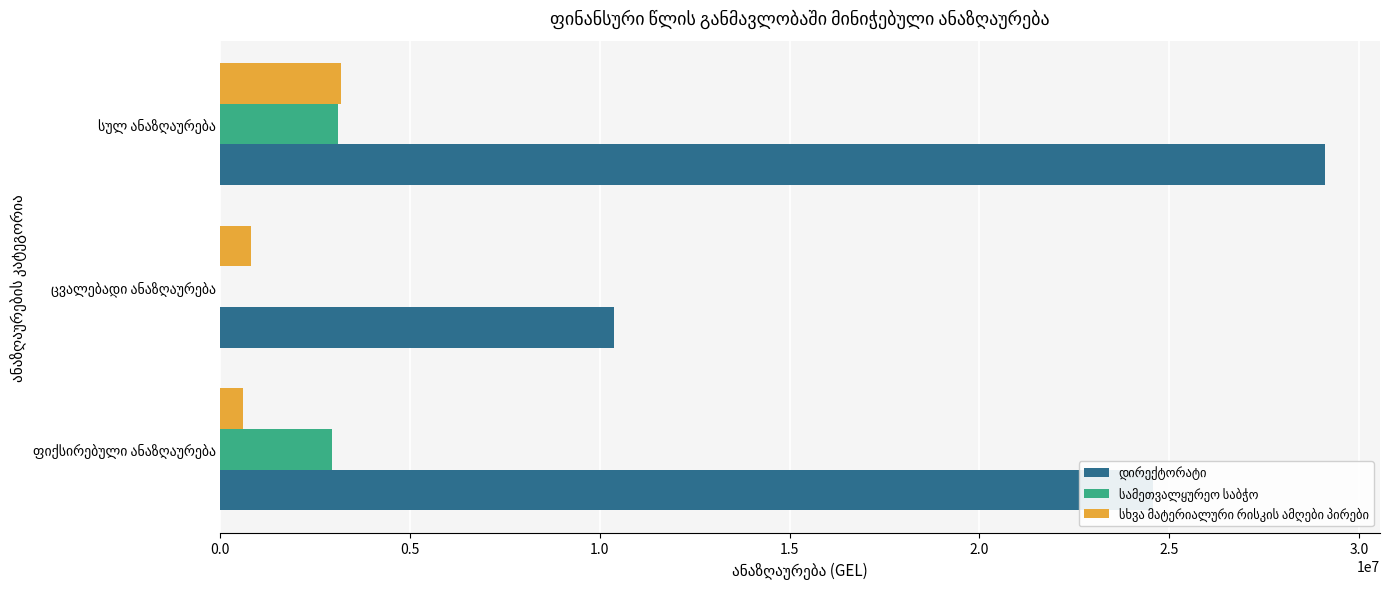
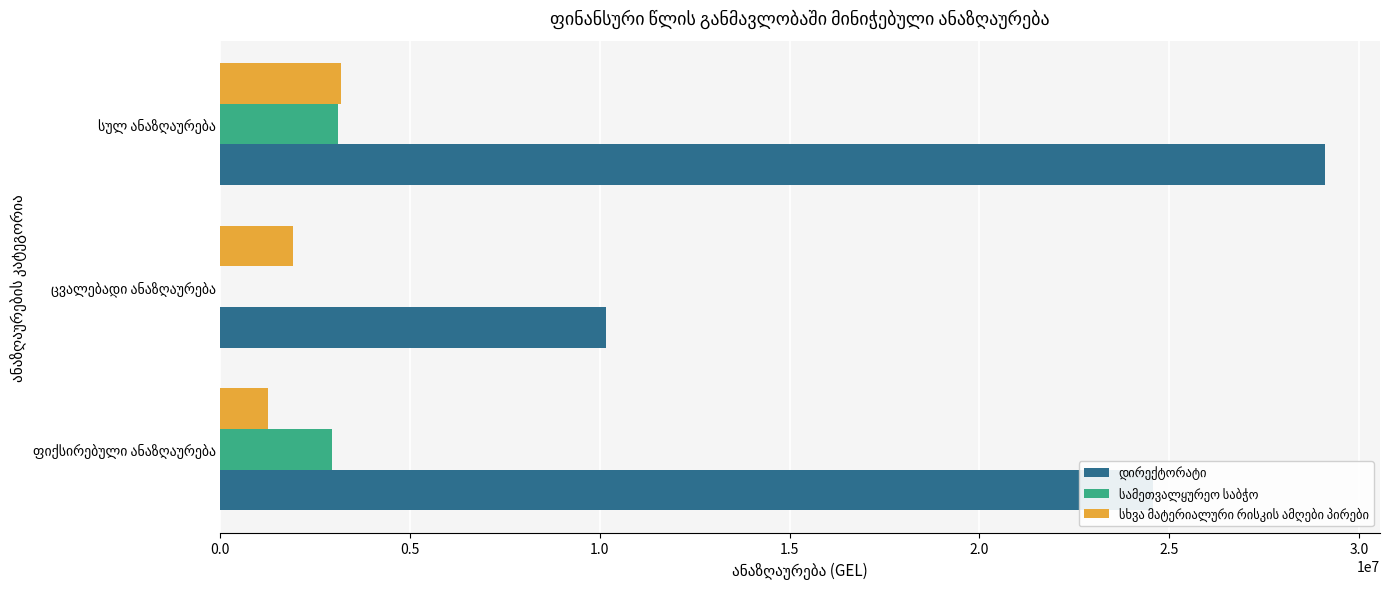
  {
    "დირექტორატი": {
      "სულ ანაზღაურება": 29100000,
-     "ცვალებადი ანაზღაურება": 10400000
+     "ცვალებადი ანაზღაურება": 10200000
    },
    "სამეთვალყურეო საბჭო": {
      "სულ ანაზღაურება": 3100000,
      "ცვალებადი ანაზღაურება": 0,
      "ფიქსირებული ანაზღაურება": 2900000
    },
    "სხვა მატერიალური რისკის ამღები პირები": {
      "სულ ანაზღაურება": 3200000,
-     "ცვალებადი ანაზღაურება": 800000,
-     "ფიქსირებული ანაზღაურება": 600000
+     "ცვალებადი ანაზღაურება": 1900000,
+     "ფიქსირებული ანაზღაურება": 1300000
    }
  }
